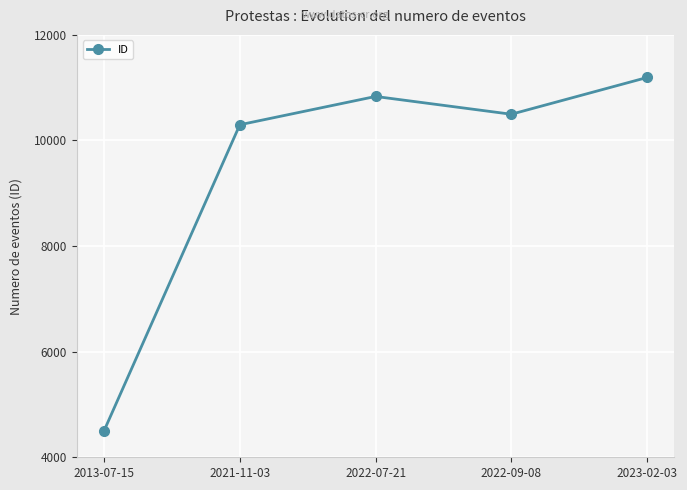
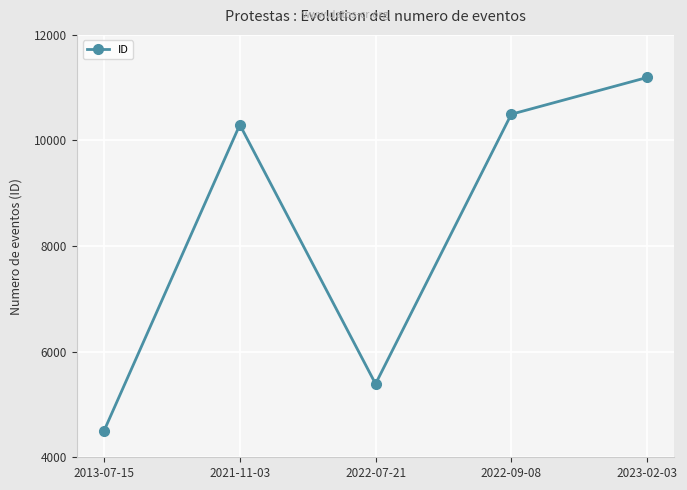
  {
    "2013-07-15": 4500,
    "2021-11-03": 10300,
-   "2022-07-21": 10800,
+   "2022-07-21": 5400,
    "2022-09-08": 10500,
    "2023-02-03": 11200
  }
